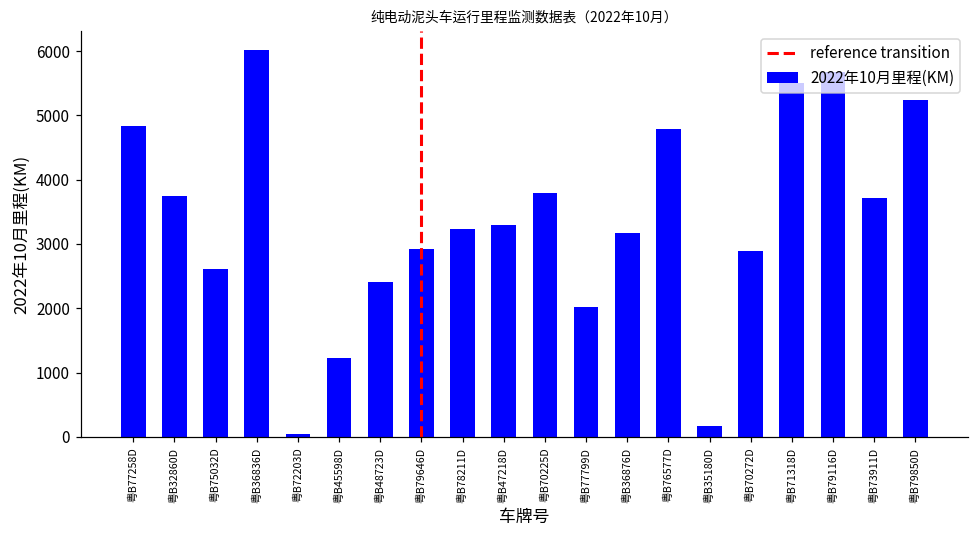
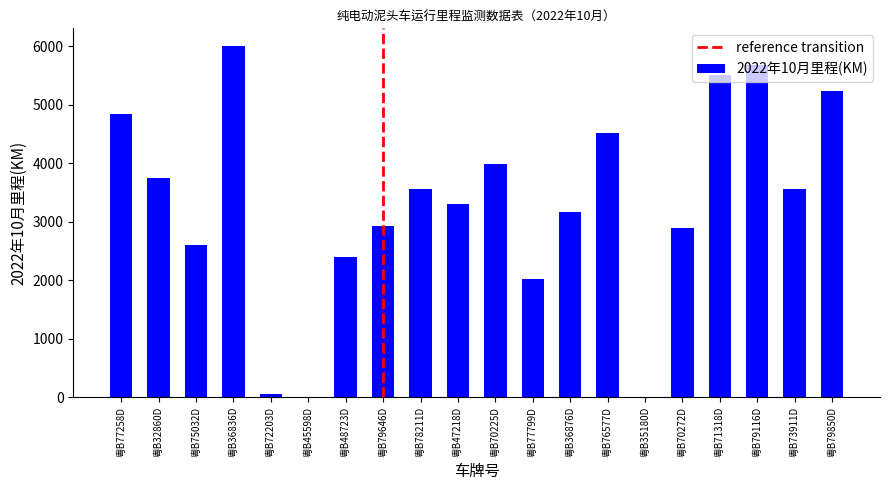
  {
    "粤B77258D": 4800,
    "粤B32860D": 3800,
    "粤B75032D": 2600,
    "粤B36836D": 6000,
    "粤B72203D": 100,
-   "粤B45598D": 1200,
+   "粤B45598D": 0,
    "粤B48723D": 2400,
    "粤B79646D": 2900,
-   "粤B78211D": 3200,
+   "粤B78211D": 3600,
    "粤B47218D": 3300,
-   "粤B70225D": 3800,
+   "粤B70225D": 4000,
    "粤B77799D": 2000,
    "粤B36876D": 3200,
-   "粤B76577D": 4800,
-   "粤B35180D": 200,
+   "粤B76577D": 4500,
+   "粤B35180D": 0,
    "粤B70272D": 2900,
-   "粤B73911D": 3700,
+   "粤B73911D": 3600,
    "粤B79850D": 5200
  }
